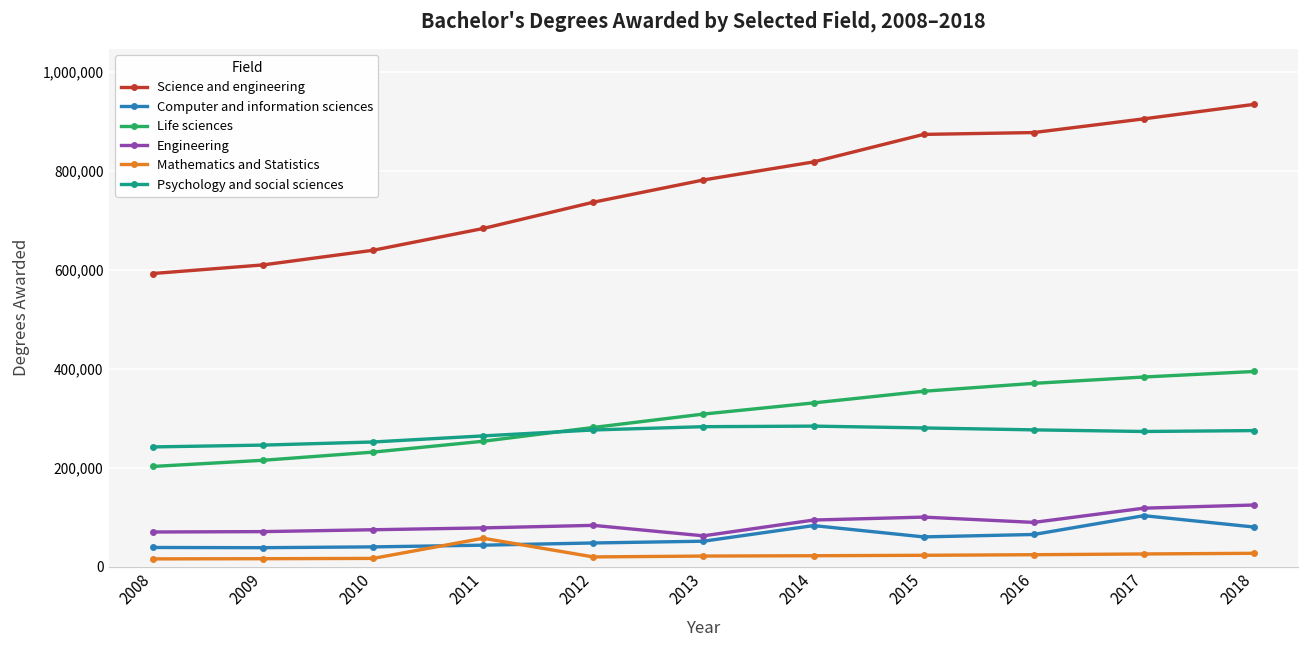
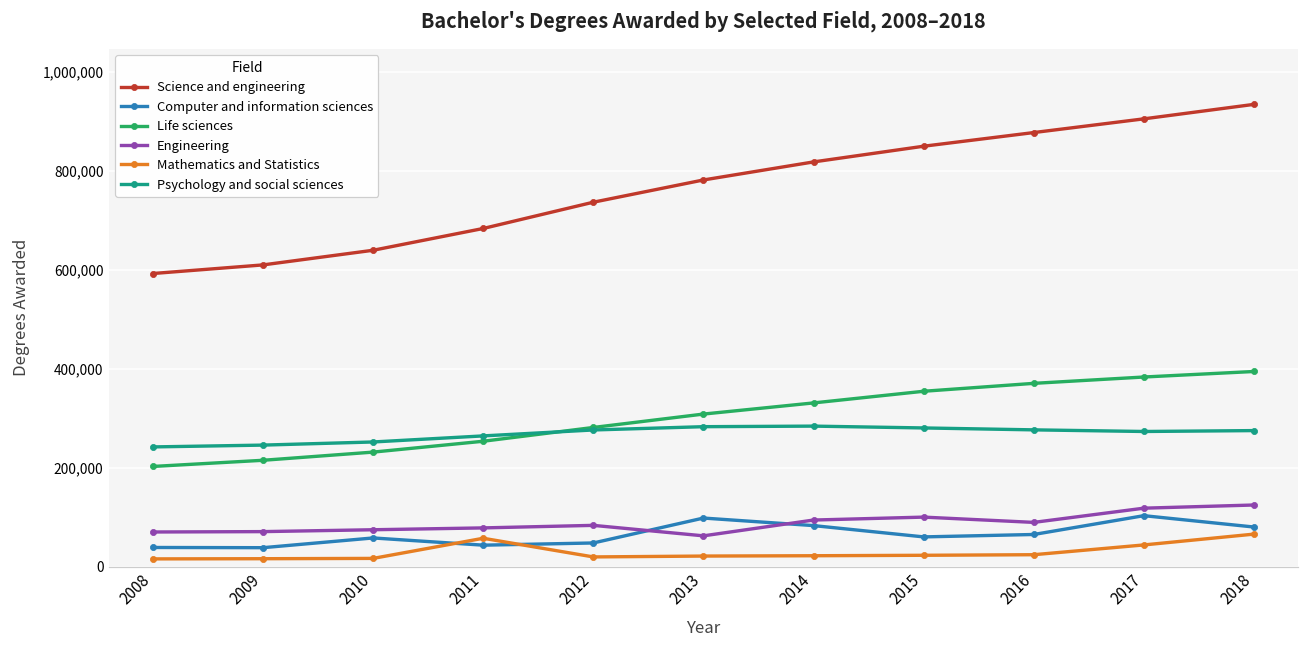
  {
    "Science and engineering": {
      "2008": "590,000",
      "2009": "610,000",
      "2010": "640,000",
      "2011": "680,000",
      "2012": "740,000",
      "2013": "780,000",
      "2014": "820,000",
-     "2015": "870,000",
+     "2015": "850,000",
      "2016": "880,000",
      "2017": "910,000",
      "2018": "930,000"
    },
    "Computer and information sciences": {
      "2008": "40,000",
      "2009": "40,000",
-     "2010": "40,000",
+     "2010": "60,000",
      "2011": "40,000",
      "2012": "50,000",
-     "2013": "50,000",
+     "2013": "100,000",
      "2014": "80,000",
      "2015": "60,000",
      "2016": "70,000",
      "2017": "100,000",
      "2018": "80,000"
    },
    "Engineering": {
      "2008": "70,000",
      "2009": "70,000",
      "2010": "70,000",
      "2011": "80,000",
      "2012": "80,000",
      "2013": "60,000",
      "2014": "90,000",
      "2015": "100,000",
      "2016": "90,000",
      "2017": "120,000",
      "2018": "120,000"
    },
    "Mathematics and Statistics": {
      "2008": "20,000",
      "2009": "20,000",
      "2010": "20,000",
      "2011": "60,000",
      "2012": "20,000",
      "2013": "20,000",
      "2014": "20,000",
      "2015": "20,000",
      "2016": "20,000",
-     "2017": "30,000",
-     "2018": "30,000"
+     "2017": "40,000",
+     "2018": "70,000"
    }
  }
